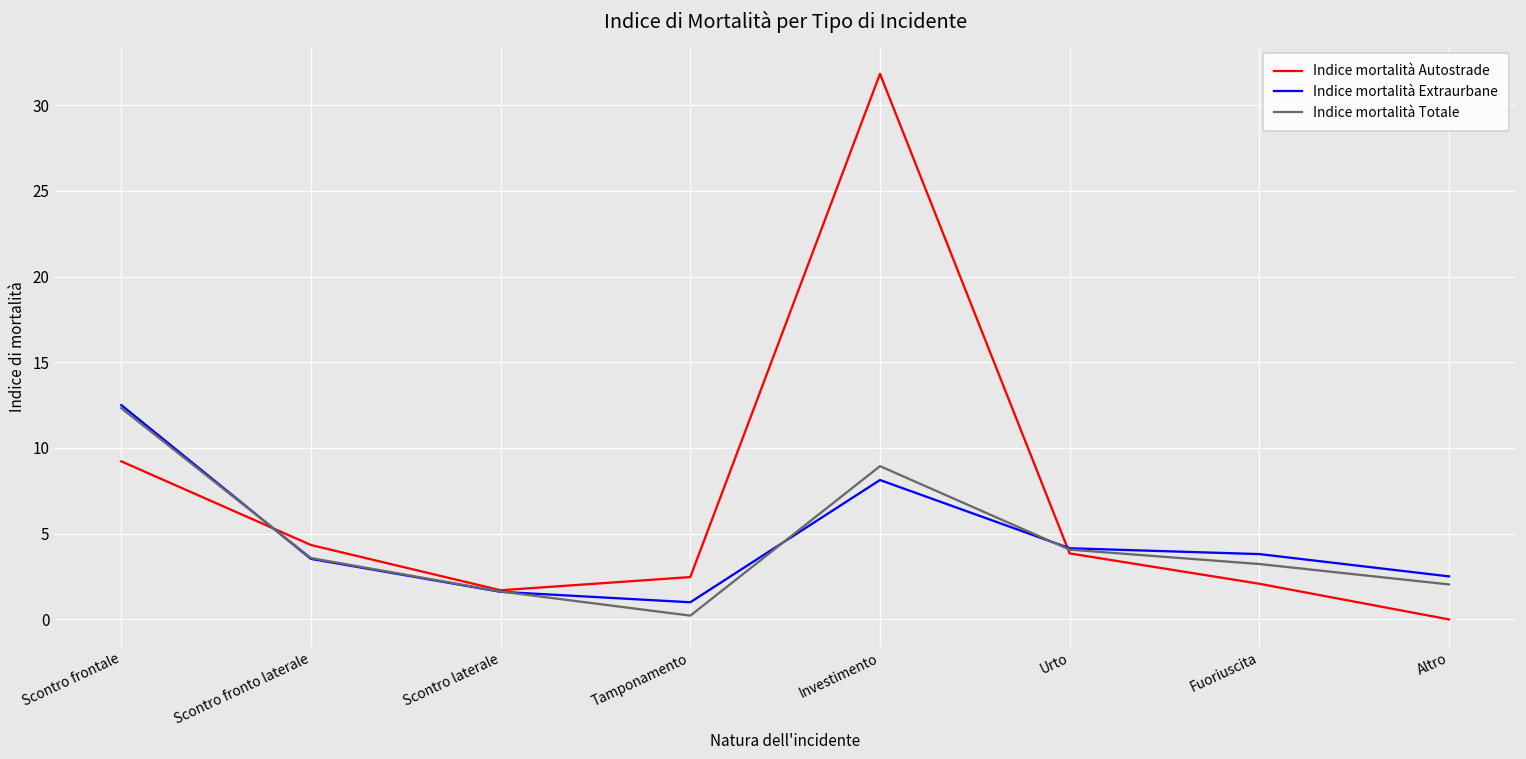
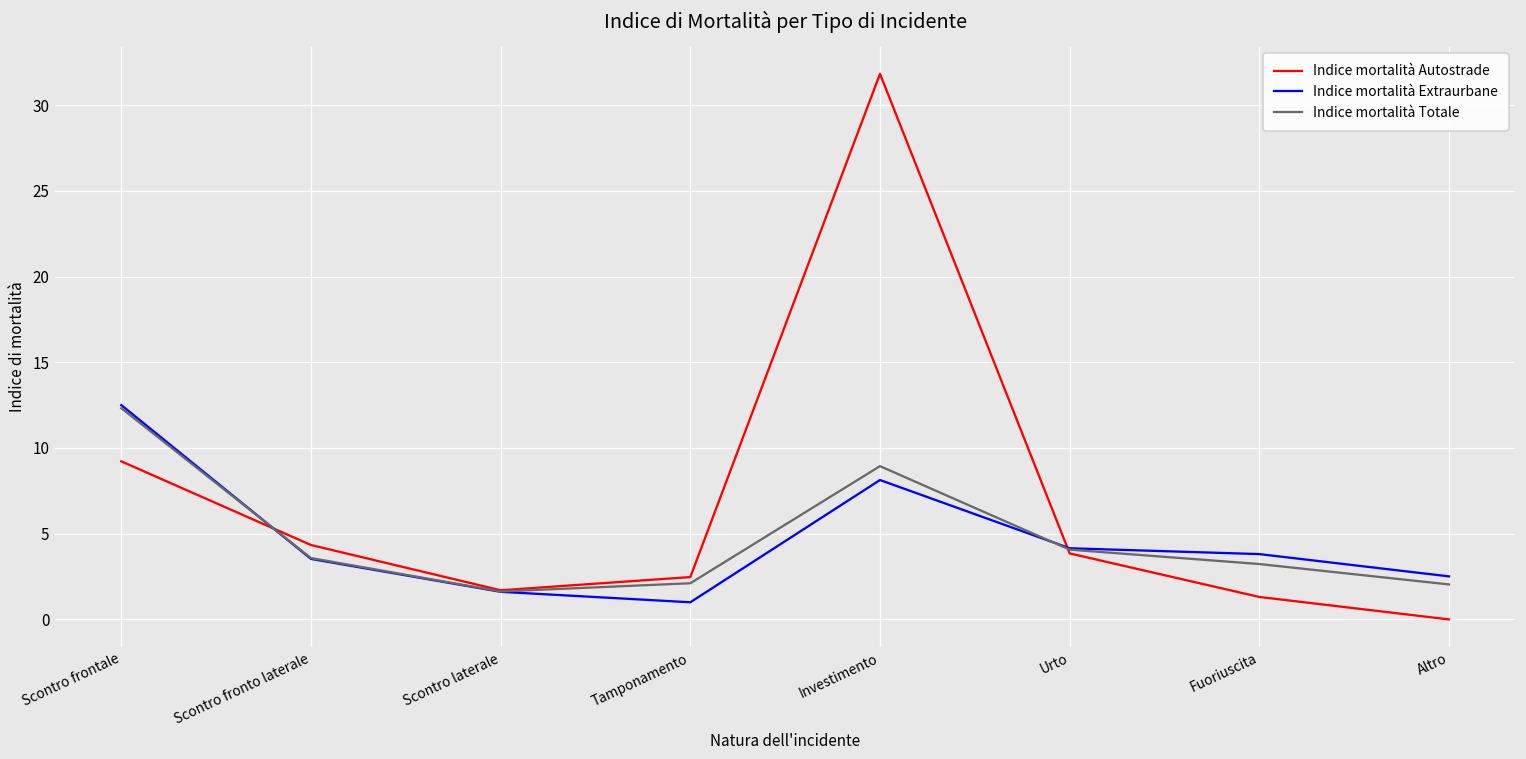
  {
    "Indice mortalità Autostrade": {
      "Scontro frontale": 9.2,
      "Scontro fronto laterale": 4.3,
      "Tamponamento": 2.5,
      "Investimento": 31.8,
      "Urto": 3.9,
-     "Fuoriuscita": 2.1,
+     "Fuoriuscita": 1.3,
      "Altro": 0.0
    },
    "Indice mortalità Extraurbane": {
      "Scontro frontale": 12.5,
      "Tamponamento": 1.0,
      "Investimento": 8.1,
      "Fuoriuscita": 3.8,
      "Altro": 2.5
    },
    "Indice mortalità Totale": {
      "Scontro frontale": 12.3,
-     "Tamponamento": 0.2,
+     "Tamponamento": 2.1,
      "Investimento": 8.9,
      "Fuoriuscita": 3.2,
      "Altro": 2.0
    }
  }
